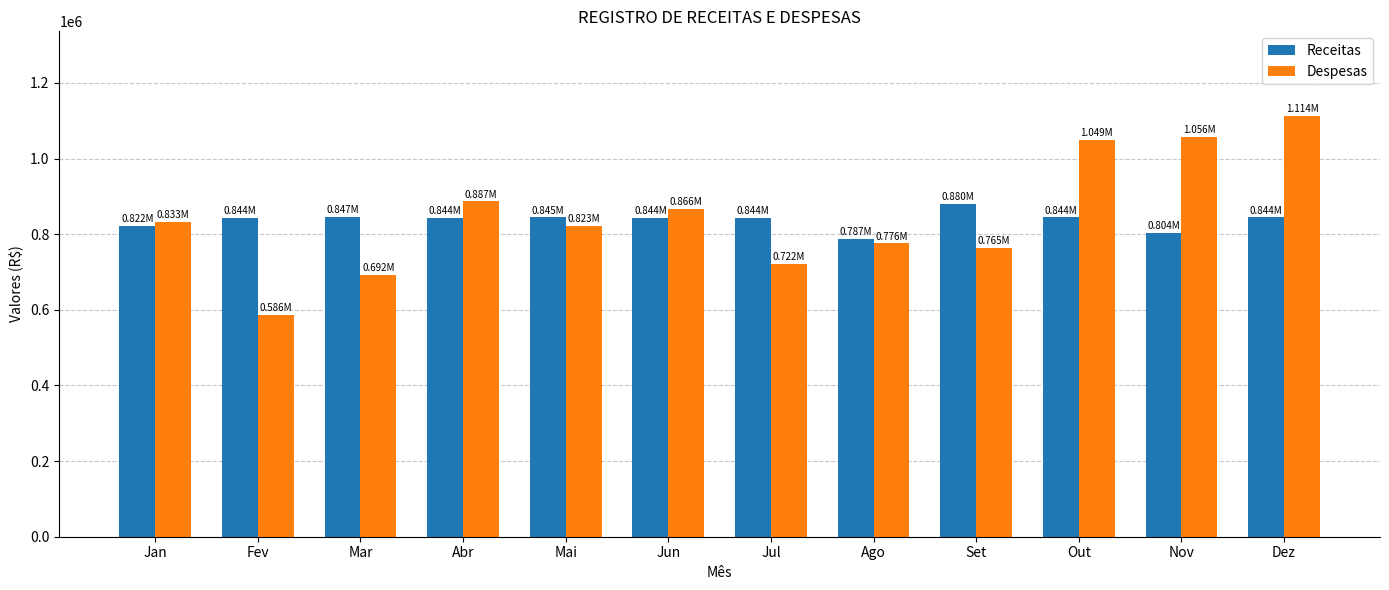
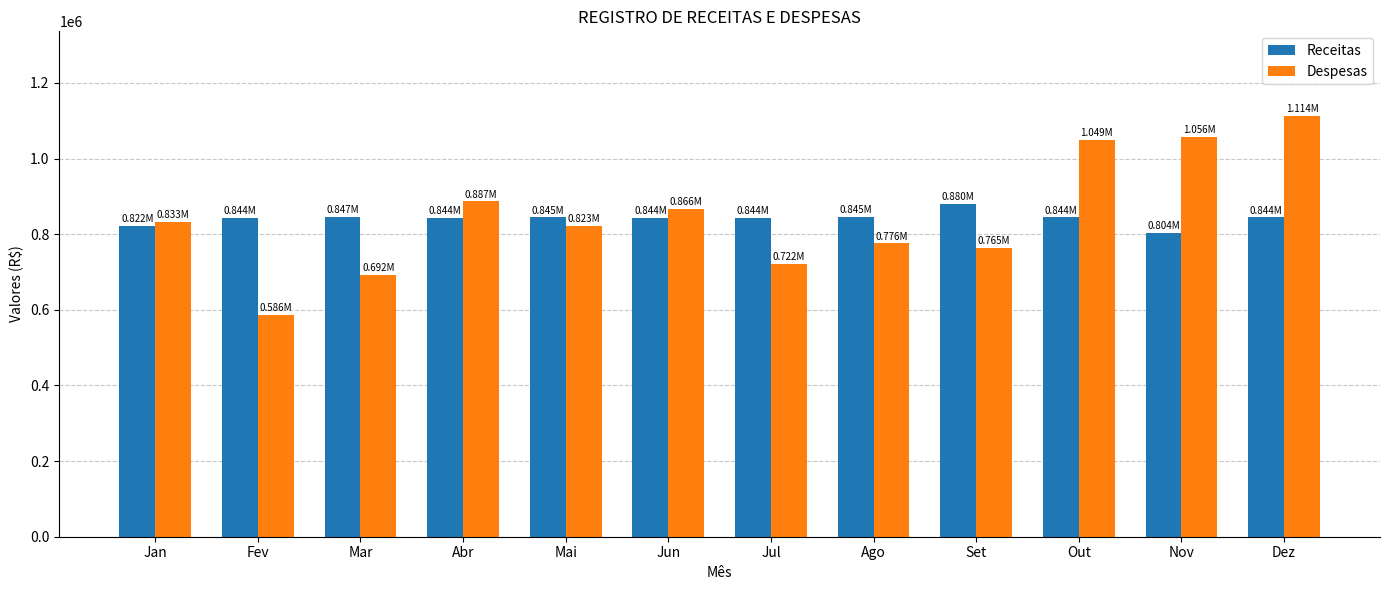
  {
    "Receitas": {
      "Jan": "0.822M",
      "Fev": "0.844M",
      "Mar": "0.847M",
      "Abr": "0.844M",
      "Mai": "0.845M",
      "Jun": "0.844M",
      "Jul": "0.844M",
-     "Ago": "0.787M",
+     "Ago": "0.845M",
      "Set": "0.880M",
      "Out": "0.844M",
      "Nov": "0.804M",
      "Dez": "0.844M"
    },
    "Despesas": {
      "Jan": "0.833M",
      "Fev": "0.586M",
      "Mar": "0.692M",
      "Abr": "0.887M",
      "Mai": "0.823M",
      "Jun": "0.866M",
      "Jul": "0.722M",
      "Ago": "0.776M",
      "Set": "0.765M",
      "Out": "1.049M",
      "Nov": "1.056M",
      "Dez": "1.114M"
    }
  }
